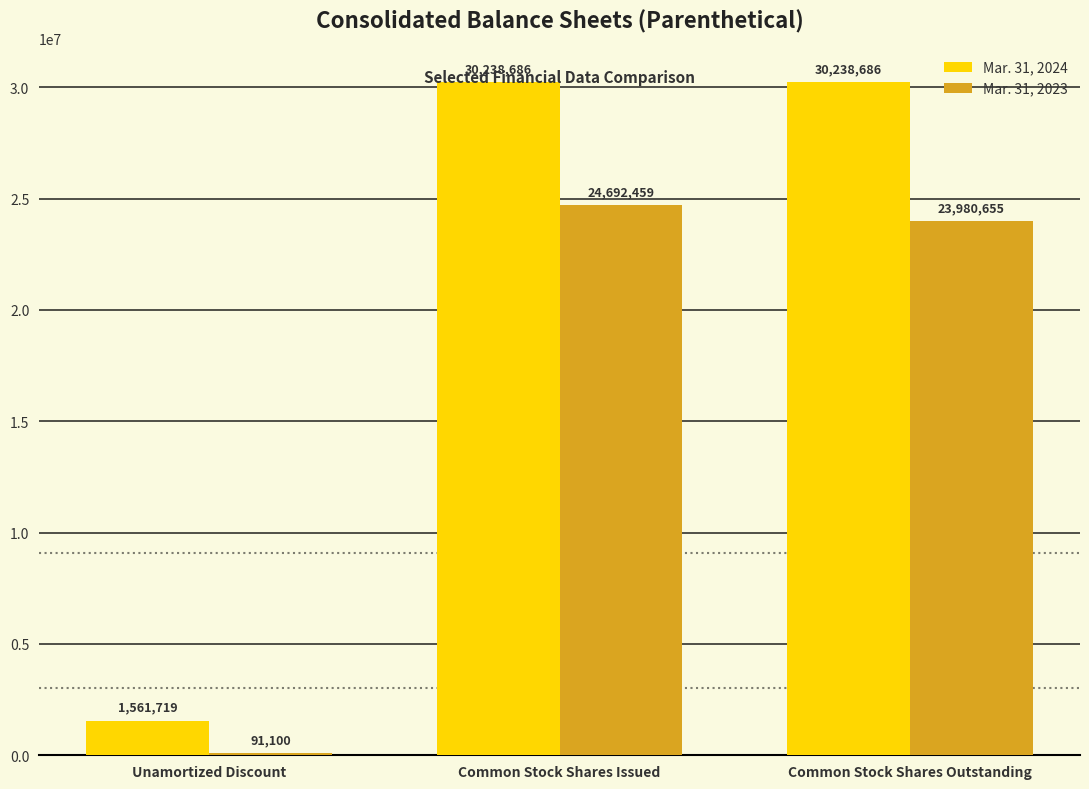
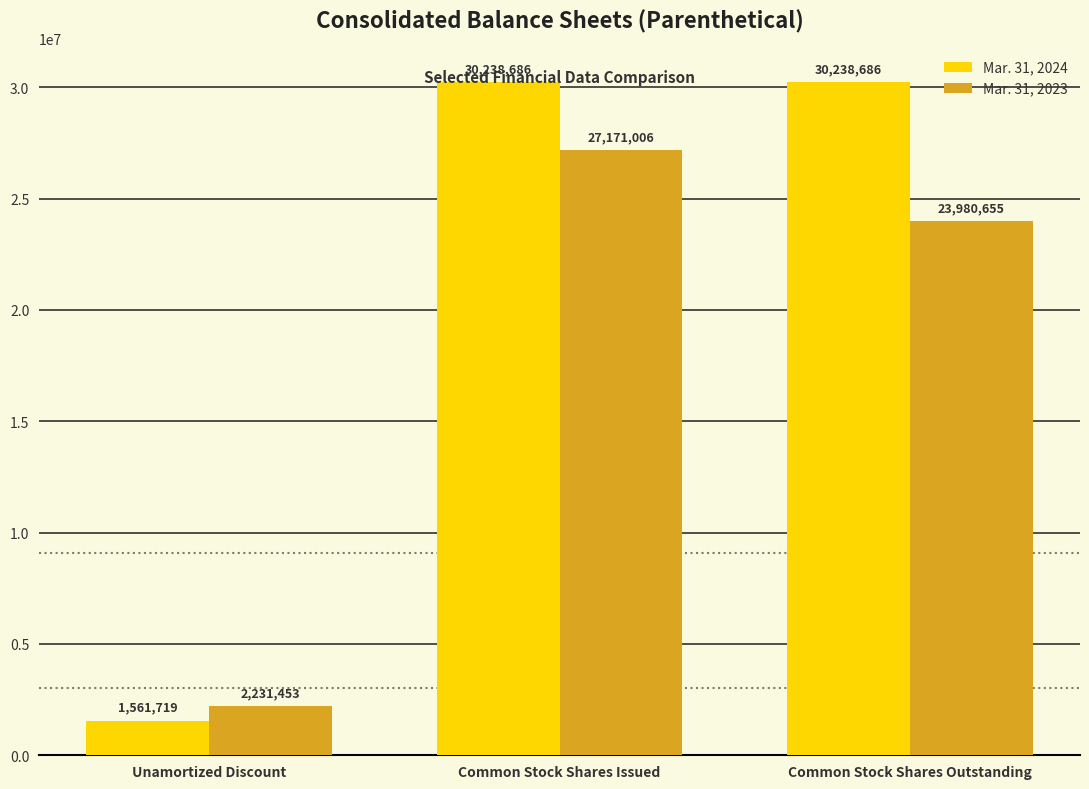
  {
    "Mar. 31, 2024": {
      "Unamortized Discount": "1,561,719",
      "Common Stock Shares Outstanding": "30,238,686"
    },
    "Mar. 31, 2023": {
-     "Unamortized Discount": "91,100",
-     "Common Stock Shares Issued": "24,692,459",
+     "Unamortized Discount": "2,231,453",
+     "Common Stock Shares Issued": "27,171,006",
      "Common Stock Shares Outstanding": "23,980,655"
    }
  }
